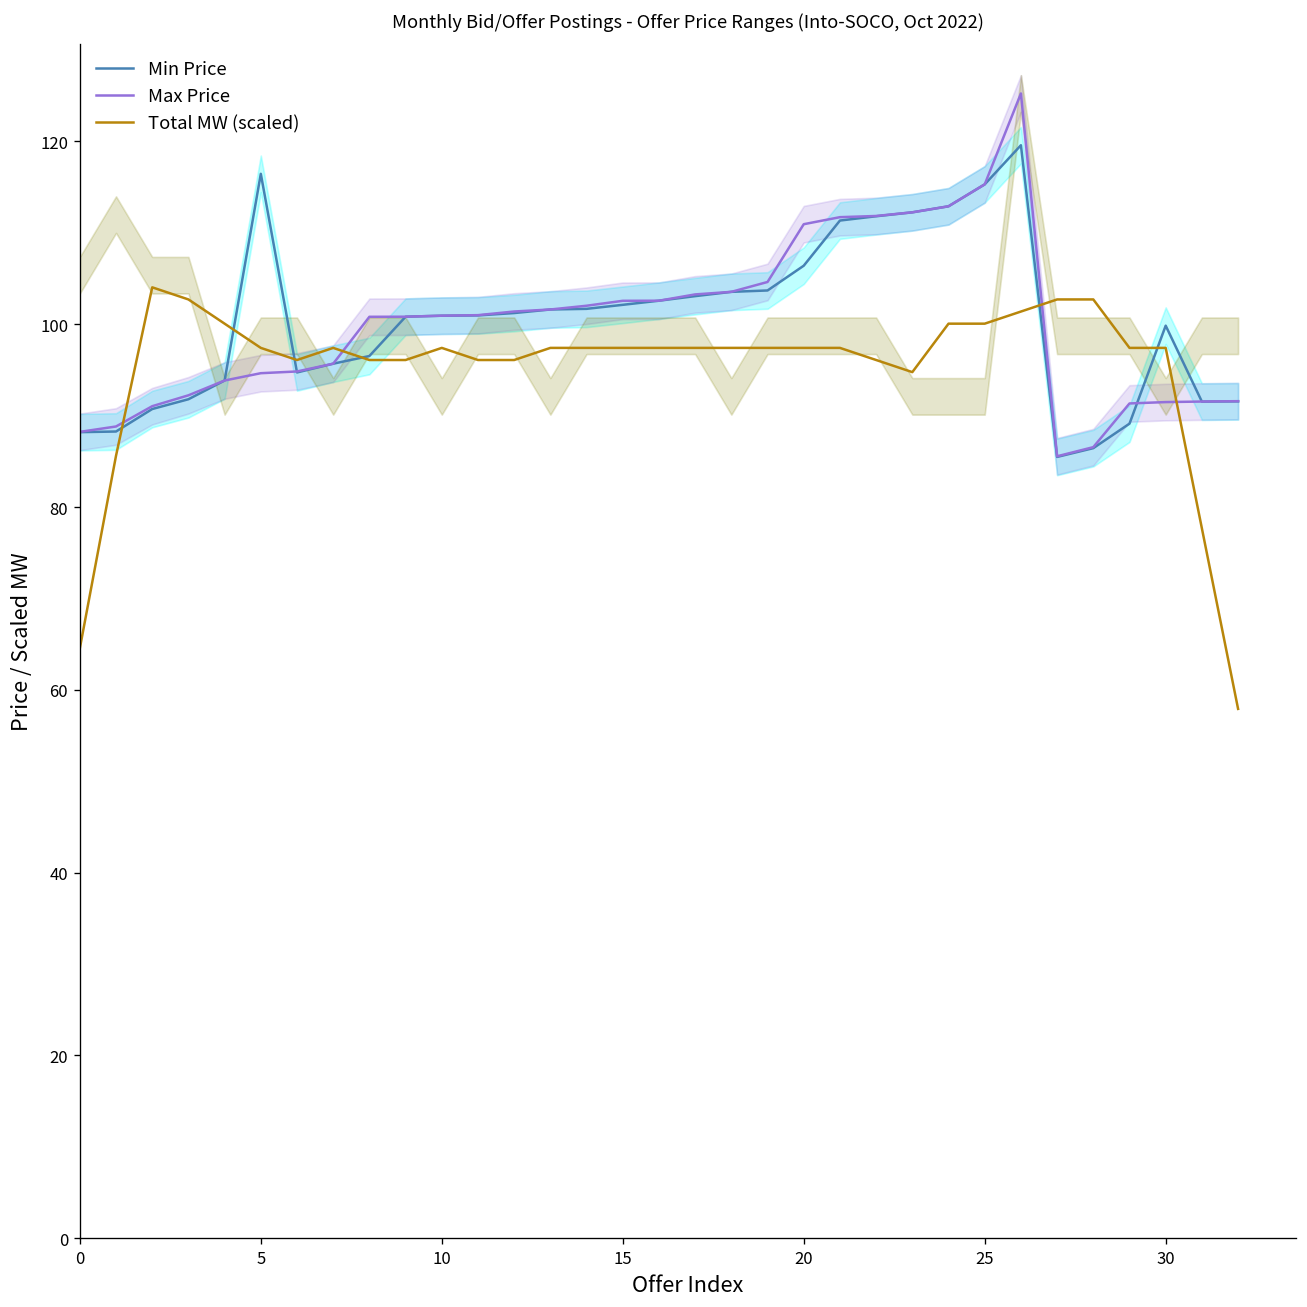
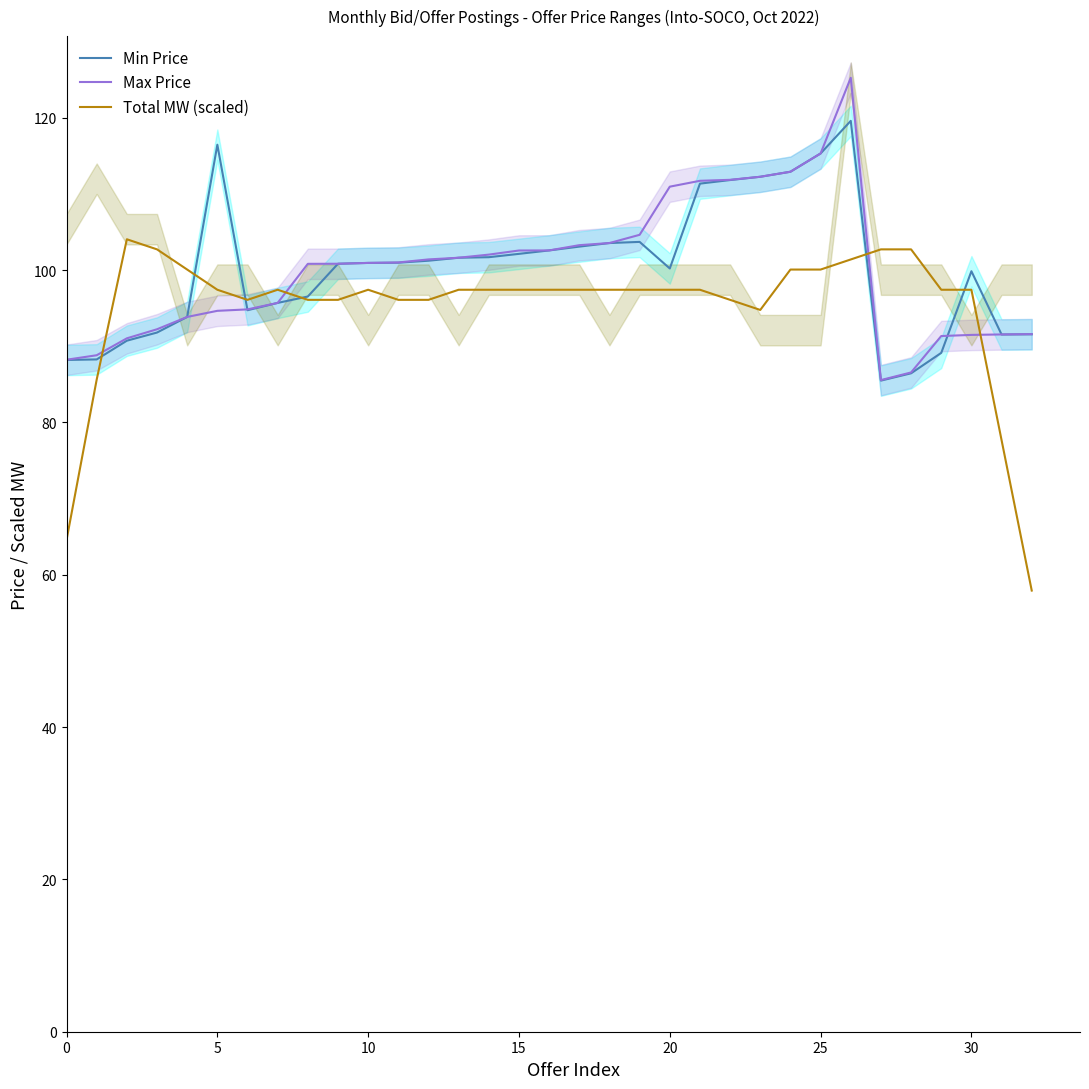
  {
    "Min Price": {
      "5": 116,
      "15": 102,
-     "20": 106,
+     "20": 100,
      "30": 100
    }
  }
